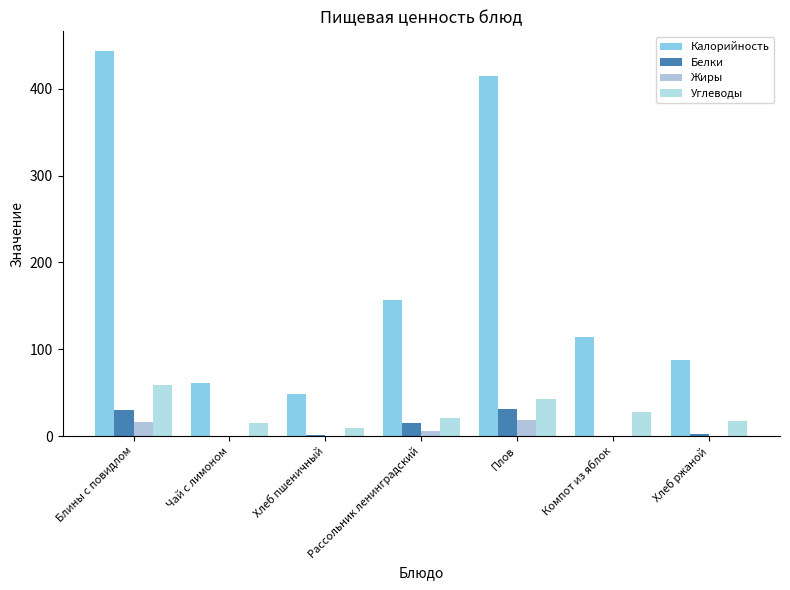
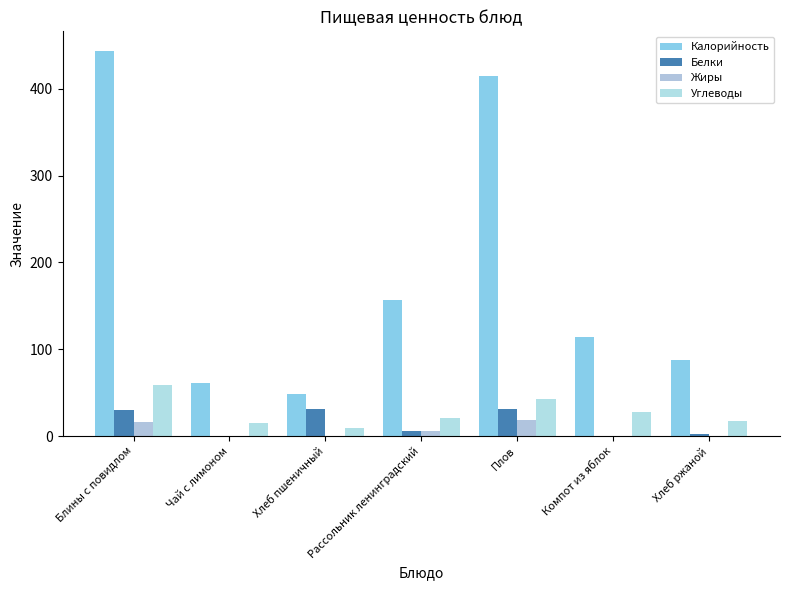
  {
    "Белки": {
      "Блины с повидлом": 30,
-     "Хлеб пшеничный": 0,
-     "Рассольник ленинградский": 15,
+     "Хлеб пшеничный": 30,
+     "Рассольник ленинградский": 6,
      "Плов": 30
    }
  }
